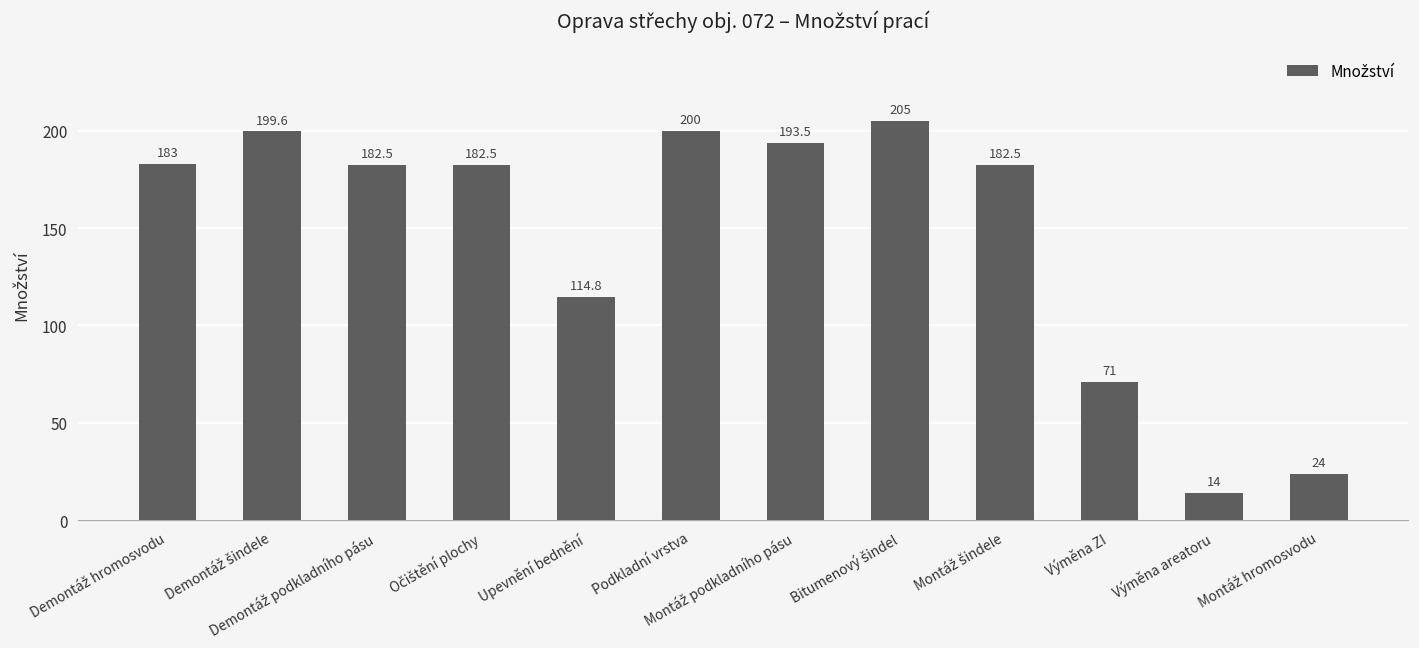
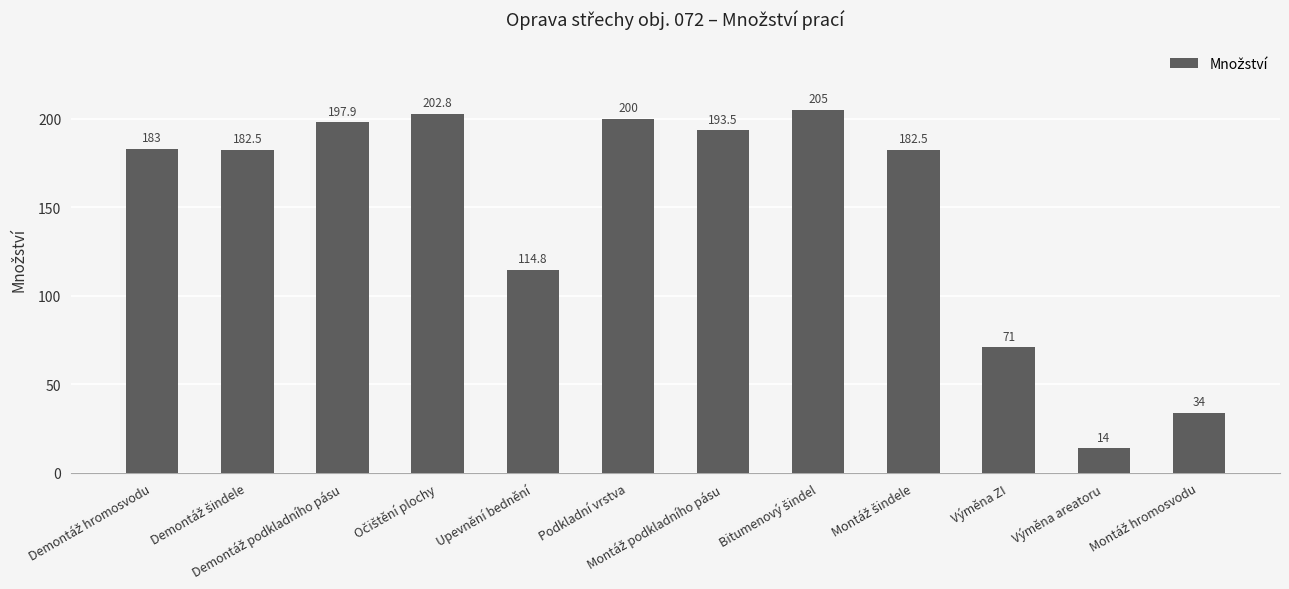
  {
    "Demontáž hromosvodu": 183,
-   "Demontáž šindele": 199.6,
-   "Demontáž podkladního pásu": 182.5,
-   "Očištění plochy": 182.5,
+   "Demontáž šindele": 182.5,
+   "Demontáž podkladního pásu": 197.9,
+   "Očištění plochy": 202.8,
    "Upevnění bednění": 114.8,
    "Podkladní vrstva": 200,
    "Montáž podkladního pásu": 193.5,
    "Bitumenový šindel": 205,
    "Montáž šindele": 182.5,
    "Výměna ZI": 71,
    "Výměna areatoru": 14,
-   "Montáž hromosvodu": 24
+   "Montáž hromosvodu": 34
  }
